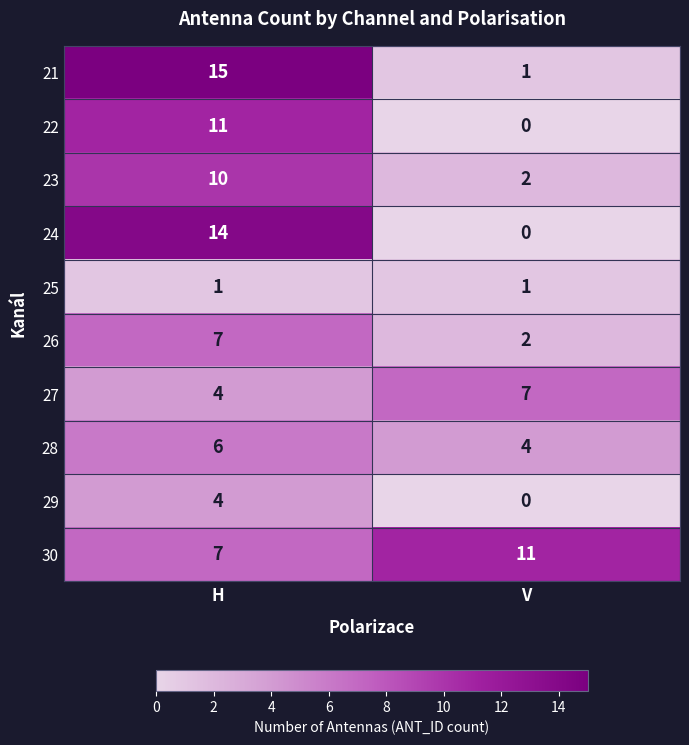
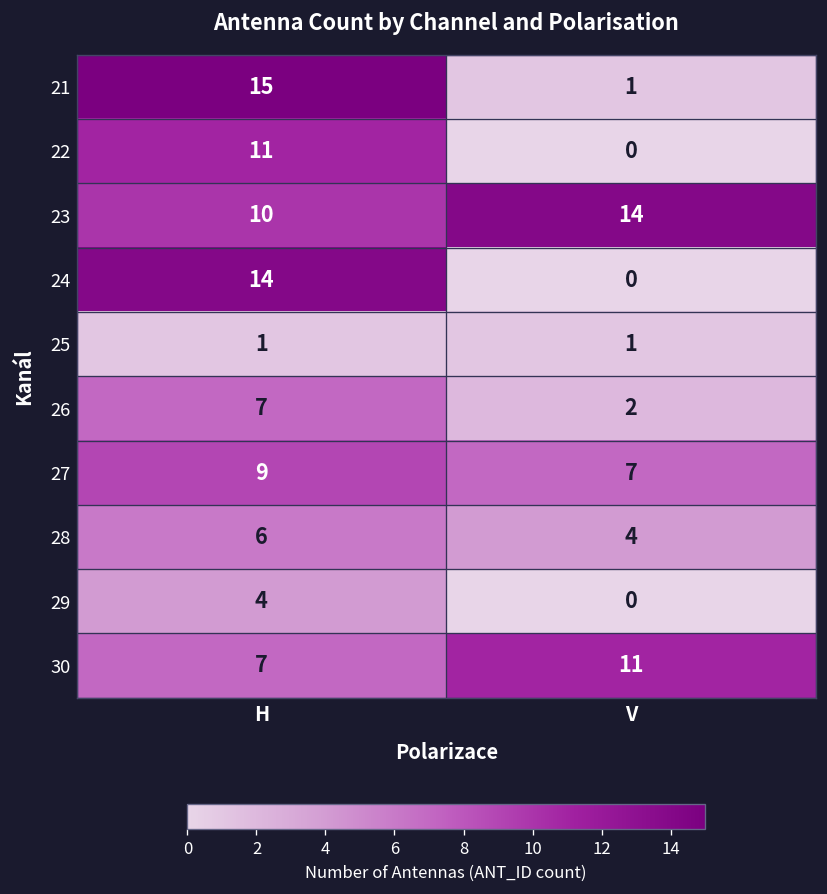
  {
    "21": {
      "H": 15,
      "V": 1
    },
    "22": {
      "H": 11,
      "V": 0
    },
    "23": {
      "H": 10,
-     "V": 2
+     "V": 14
    },
    "24": {
      "H": 14,
      "V": 0
    },
    "25": {
      "H": 1,
      "V": 1
    },
    "26": {
      "H": 7,
      "V": 2
    },
    "27": {
-     "H": 4,
+     "H": 9,
      "V": 7
    },
    "28": {
      "H": 6,
      "V": 4
    },
    "29": {
      "H": 4,
      "V": 0
    },
    "30": {
      "H": 7,
      "V": 11
    }
  }
